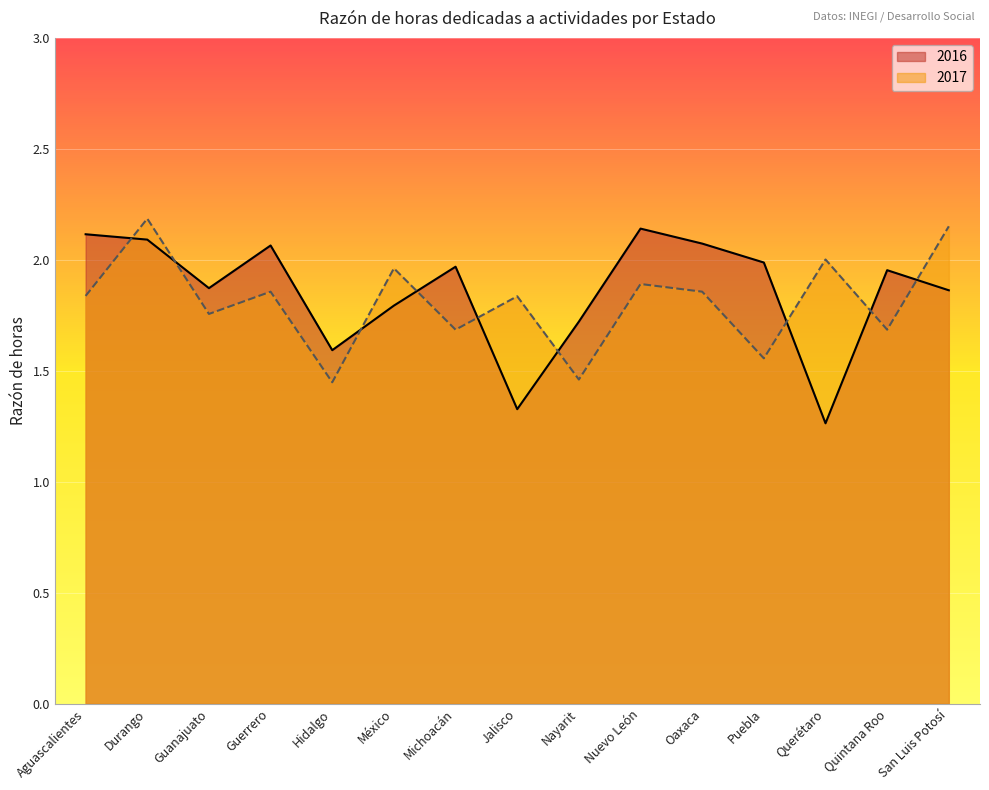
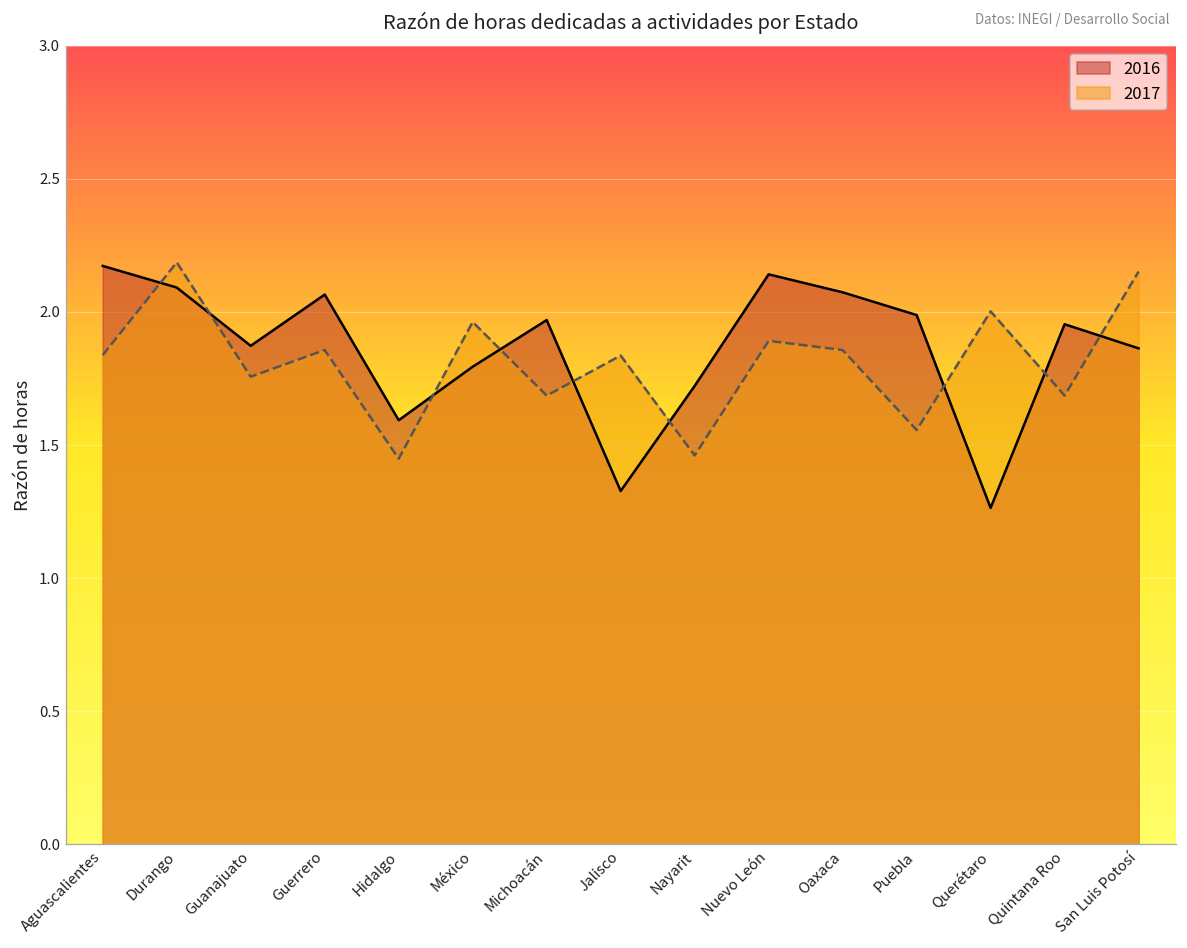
  {
    "2016": {
-     "Aguascalientes": 2.12,
+     "Aguascalientes": 2.17,
      "Durango": 2.09,
      "Guanajuato": 1.87,
      "Guerrero": 2.06,
      "Hidalgo": 1.59,
      "México": 1.79,
      "Michoacán": 1.97,
      "Jalisco": 1.33,
      "Nayarit": 1.72,
      "Nuevo León": 2.14,
      "Oaxaca": 2.07,
      "Puebla": 1.99,
      "Querétaro": 1.26,
      "Quintana Roo": 1.95,
      "San Luis Potosí": 1.86
    },
    "2017": {
      "Aguascalientes": 1.84,
      "Durango": 2.19,
      "Guanajuato": 1.76,
      "Guerrero": 1.86,
      "Hidalgo": 1.45,
      "México": 1.96,
      "Michoacán": 1.69,
      "Jalisco": 1.84,
      "Nayarit": 1.46,
      "Nuevo León": 1.89,
      "Oaxaca": 1.86,
      "Puebla": 1.56,
      "Querétaro": 2.00,
      "Quintana Roo": 1.69,
      "San Luis Potosí": 2.15
    }
  }
